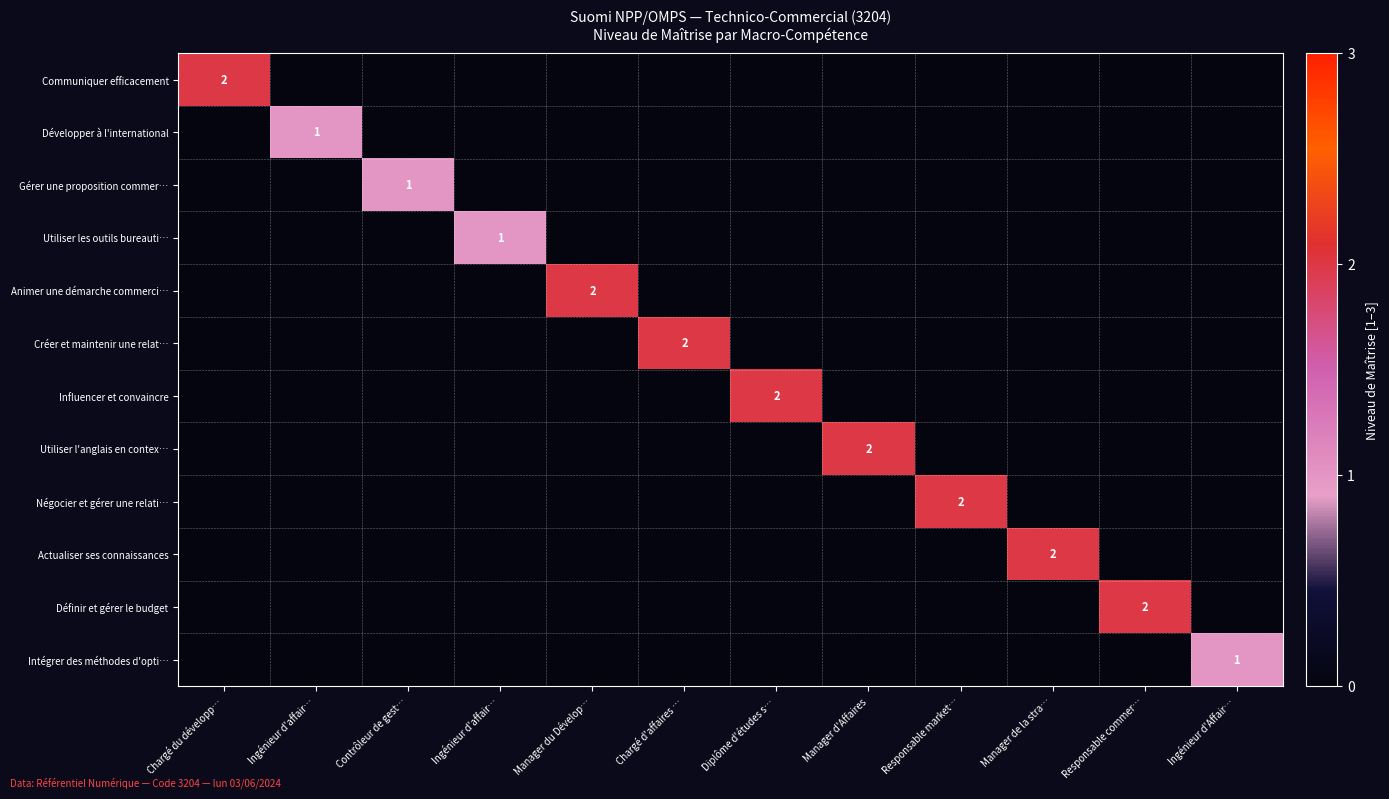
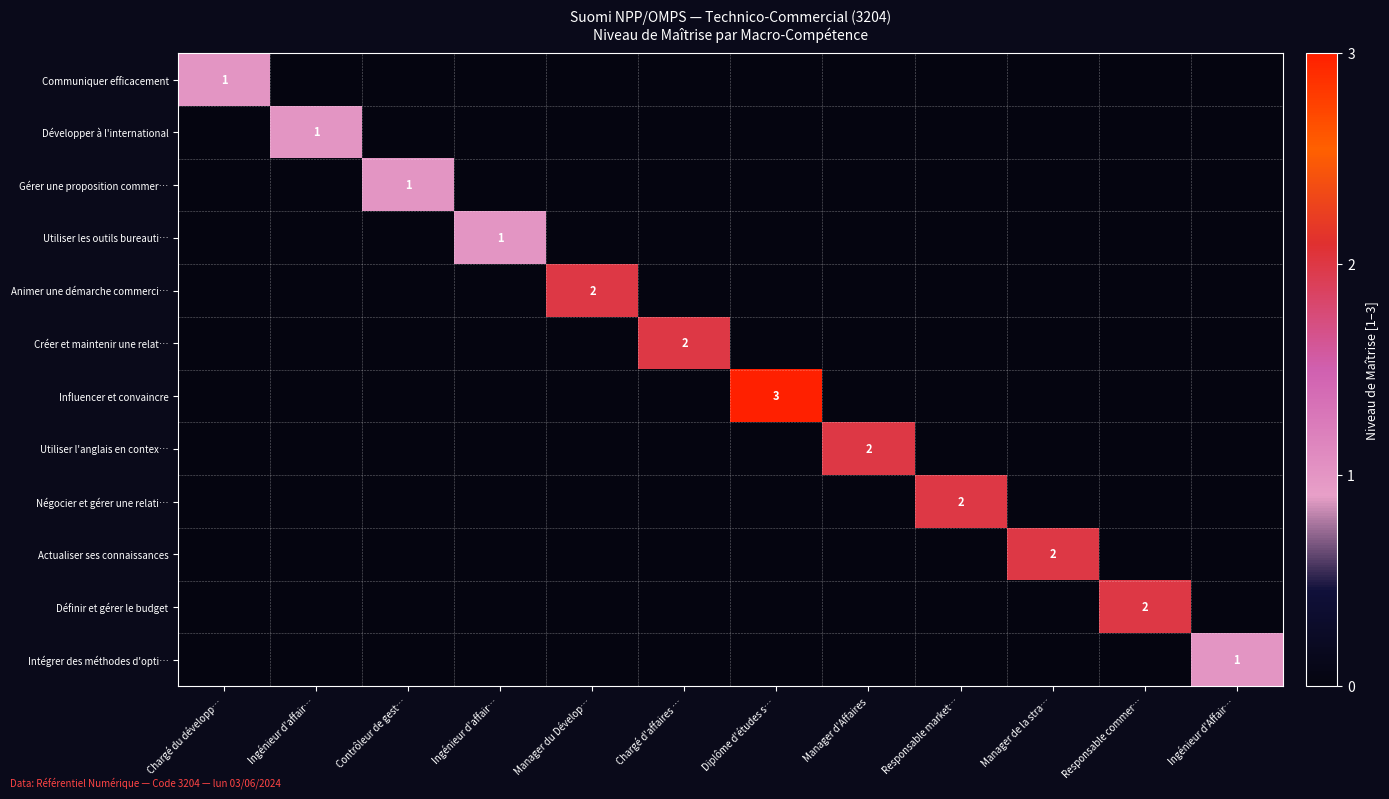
  {
    "Communiquer efficacement": {
-     "Chargé du développ…": 2
+     "Chargé du développ…": 1
    },
    "Gérer une proposition commer…": {
      "Contrôleur de gest…": 1
    },
    "Animer une démarche commerci…": {
      "Manager du Dévelop…": 2
    },
    "Créer et maintenir une relat…": {
      "Chargé d'affaires …": 2
    },
    "Influencer et convaincre": {
-     "Diplôme d'études s…": 2
+     "Diplôme d'études s…": 3
    },
    "Utiliser l'anglais en contex…": {
      "Manager d'Affaires": 2
    },
    "Négocier et gérer une relati…": {
      "Responsable market…": 2
    },
    "Actualiser ses connaissances": {
      "Manager de la stra…": 2
    },
    "Définir et gérer le budget": {
      "Responsable commer…": 2
    },
    "Intégrer des méthodes d'opti…": {
      "Ingénieur d'Affair…": 1
    }
  }
